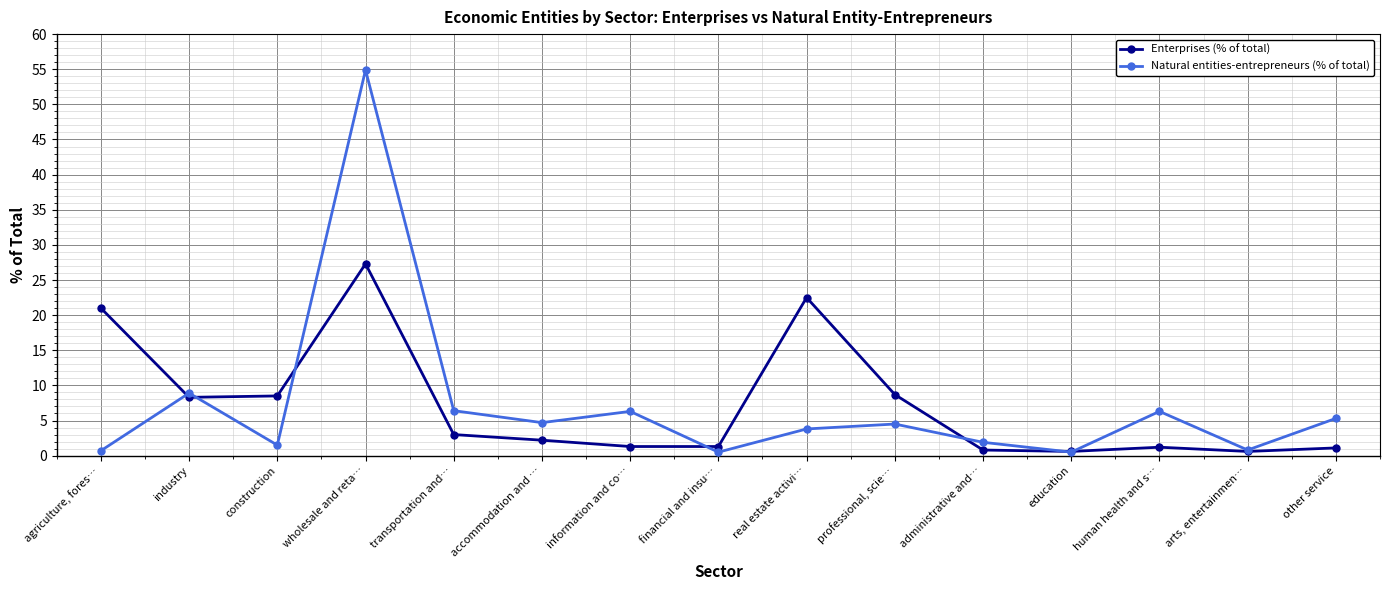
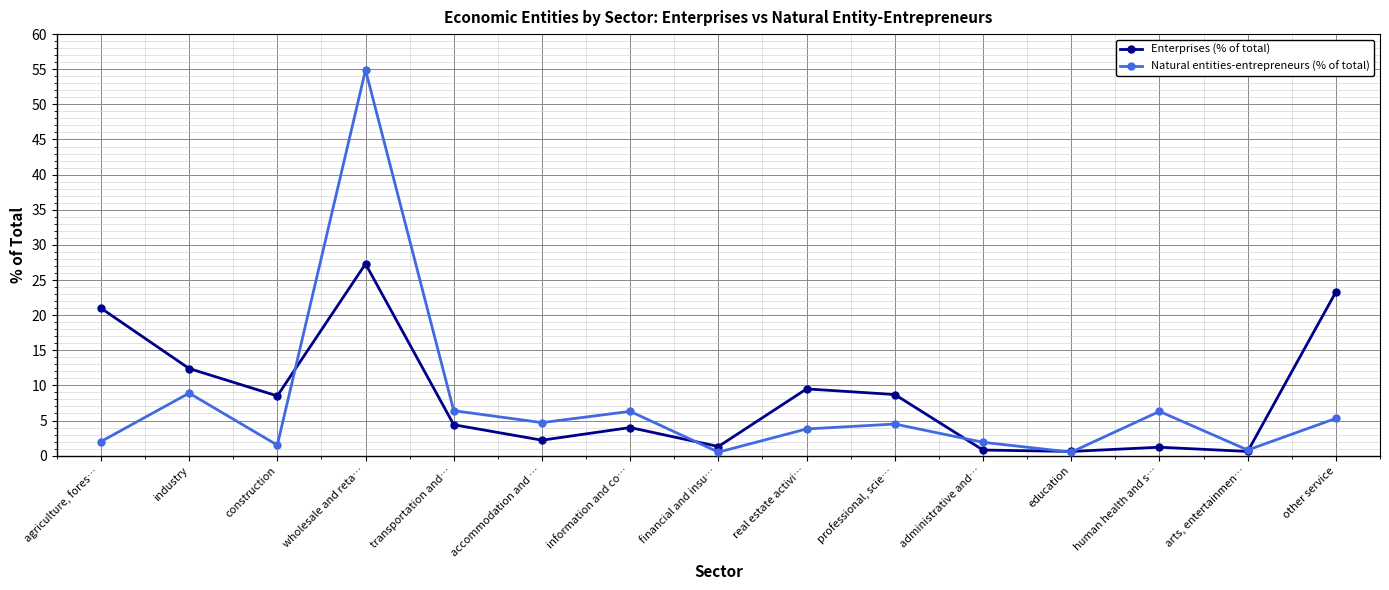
  {
    "Enterprises (% of total)": {
      "agriculture, fores…": 21,
-     "industry": 8,
+     "industry": 12,
      "construction": 9,
      "wholesale and reta…": 27,
-     "transportation and…": 3,
+     "transportation and…": 4,
      "accommodation and …": 2,
-     "information and co…": 1,
+     "information and co…": 4,
      "financial and insu…": 1,
-     "real estate activi…": 23,
+     "real estate activi…": 10,
      "professional, scie…": 9,
      "administrative and…": 1,
      "human health and s…": 1,
-     "other service": 1
+     "other service": 23
    },
    "Natural entities-entrepreneurs (% of total)": {
-     "agriculture, fores…": 1,
+     "agriculture, fores…": 2,
      "industry": 9,
      "construction": 2,
      "wholesale and reta…": 55,
      "transportation and…": 6,
      "accommodation and …": 5,
      "information and co…": 6,
      "financial and insu…": 1,
      "real estate activi…": 4,
      "professional, scie…": 5,
      "administrative and…": 2,
      "human health and s…": 6,
      "other service": 5
    }
  }
